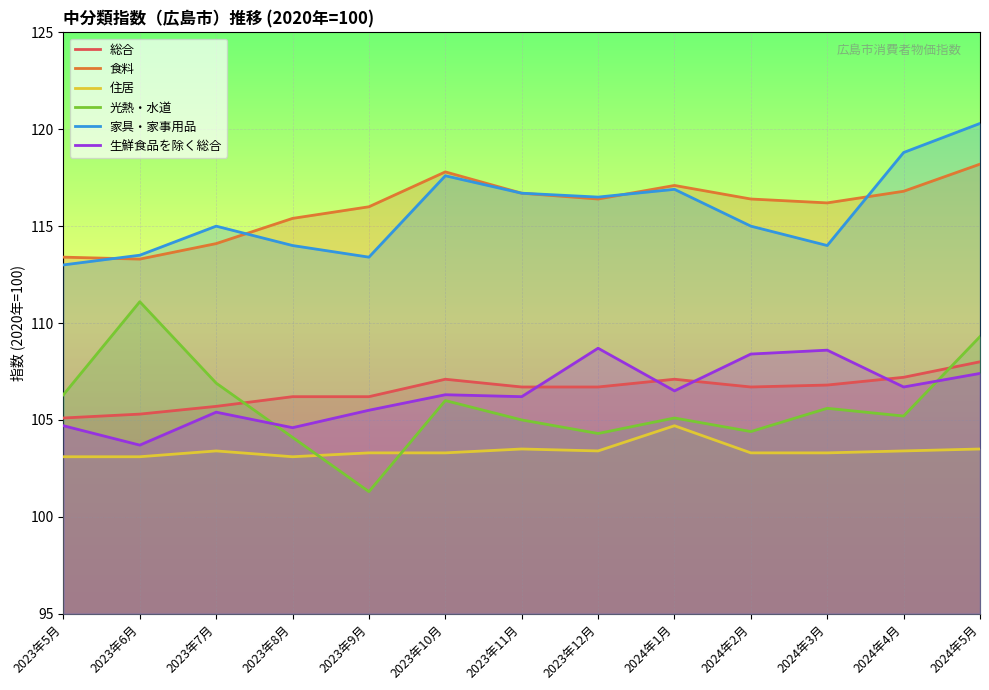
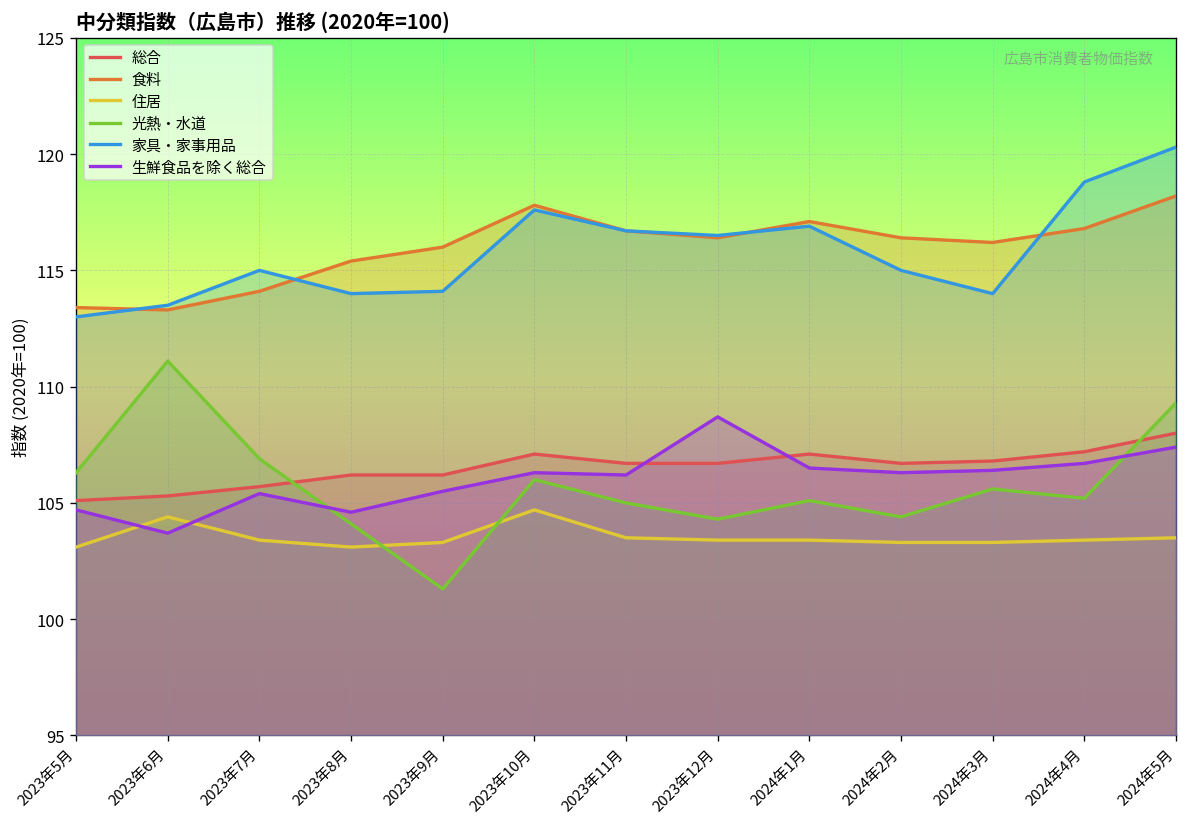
  {
    "住居": {
      "2023年5月": 103.1,
-     "2023年6月": 103.1,
+     "2023年6月": 104.4,
      "2023年7月": 103.4,
      "2023年8月": 103.1,
      "2023年9月": 103.3,
-     "2023年10月": 103.3,
+     "2023年10月": 104.7,
      "2023年11月": 103.5,
      "2023年12月": 103.4,
-     "2024年1月": 104.7,
+     "2024年1月": 103.4,
      "2024年2月": 103.3,
      "2024年3月": 103.3,
      "2024年4月": 103.4,
      "2024年5月": 103.5
    },
    "光熱・水道": {
      "2023年5月": 106.3,
      "2023年6月": 111.1,
      "2023年7月": 106.9,
      "2023年8月": 104.1,
      "2023年9月": 101.3,
      "2023年10月": 106.0,
      "2023年11月": 105.0,
      "2023年12月": 104.3,
      "2024年1月": 105.1,
      "2024年2月": 104.4,
      "2024年3月": 105.6,
      "2024年4月": 105.2,
      "2024年5月": 109.3
    },
    "家具・家事用品": {
      "2023年5月": 113.0,
      "2023年6月": 113.5,
      "2023年7月": 115.0,
      "2023年8月": 114.0,
-     "2023年9月": 113.4,
+     "2023年9月": 114.1,
      "2023年10月": 117.6,
      "2024年1月": 116.9,
      "2024年2月": 115.0,
      "2024年3月": 114.0,
      "2024年4月": 118.8,
      "2024年5月": 120.3
    },
    "生鮮食品を除く総合": {
      "2023年5月": 104.7,
      "2023年6月": 103.7,
      "2023年7月": 105.4,
      "2023年8月": 104.6,
      "2023年9月": 105.5,
      "2023年10月": 106.3,
      "2023年11月": 106.2,
      "2023年12月": 108.7,
      "2024年1月": 106.5,
-     "2024年2月": 108.4,
-     "2024年3月": 108.6,
+     "2024年2月": 106.3,
+     "2024年3月": 106.4,
      "2024年4月": 106.7,
      "2024年5月": 107.4
    }
  }
